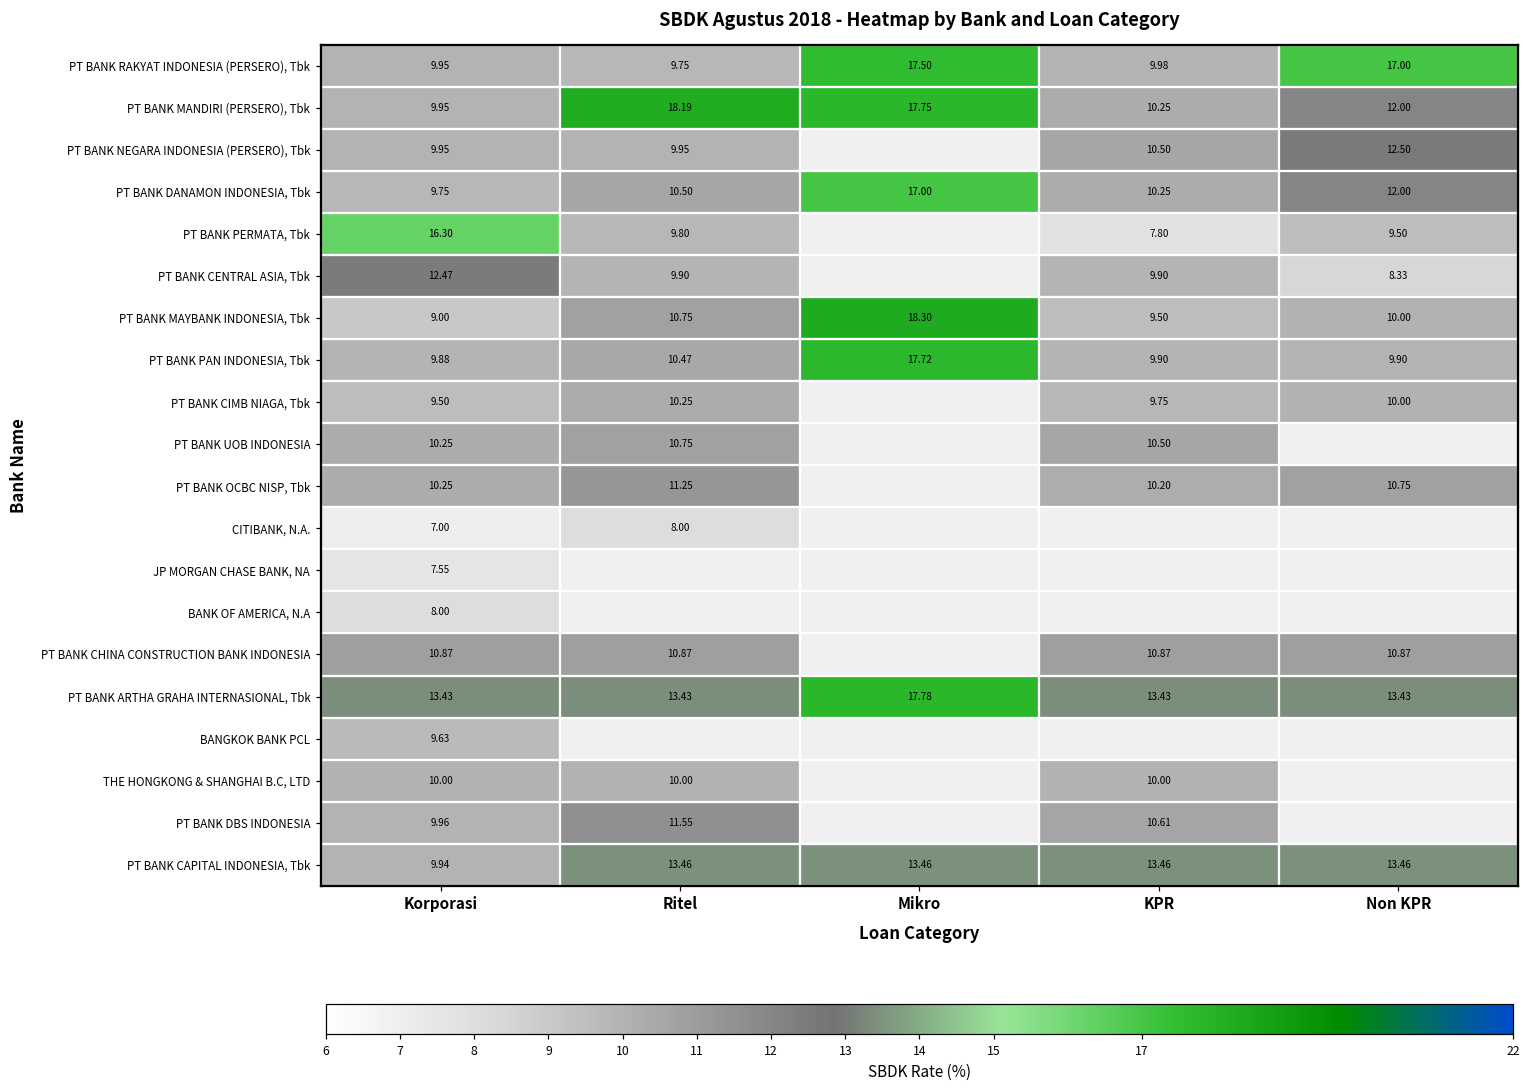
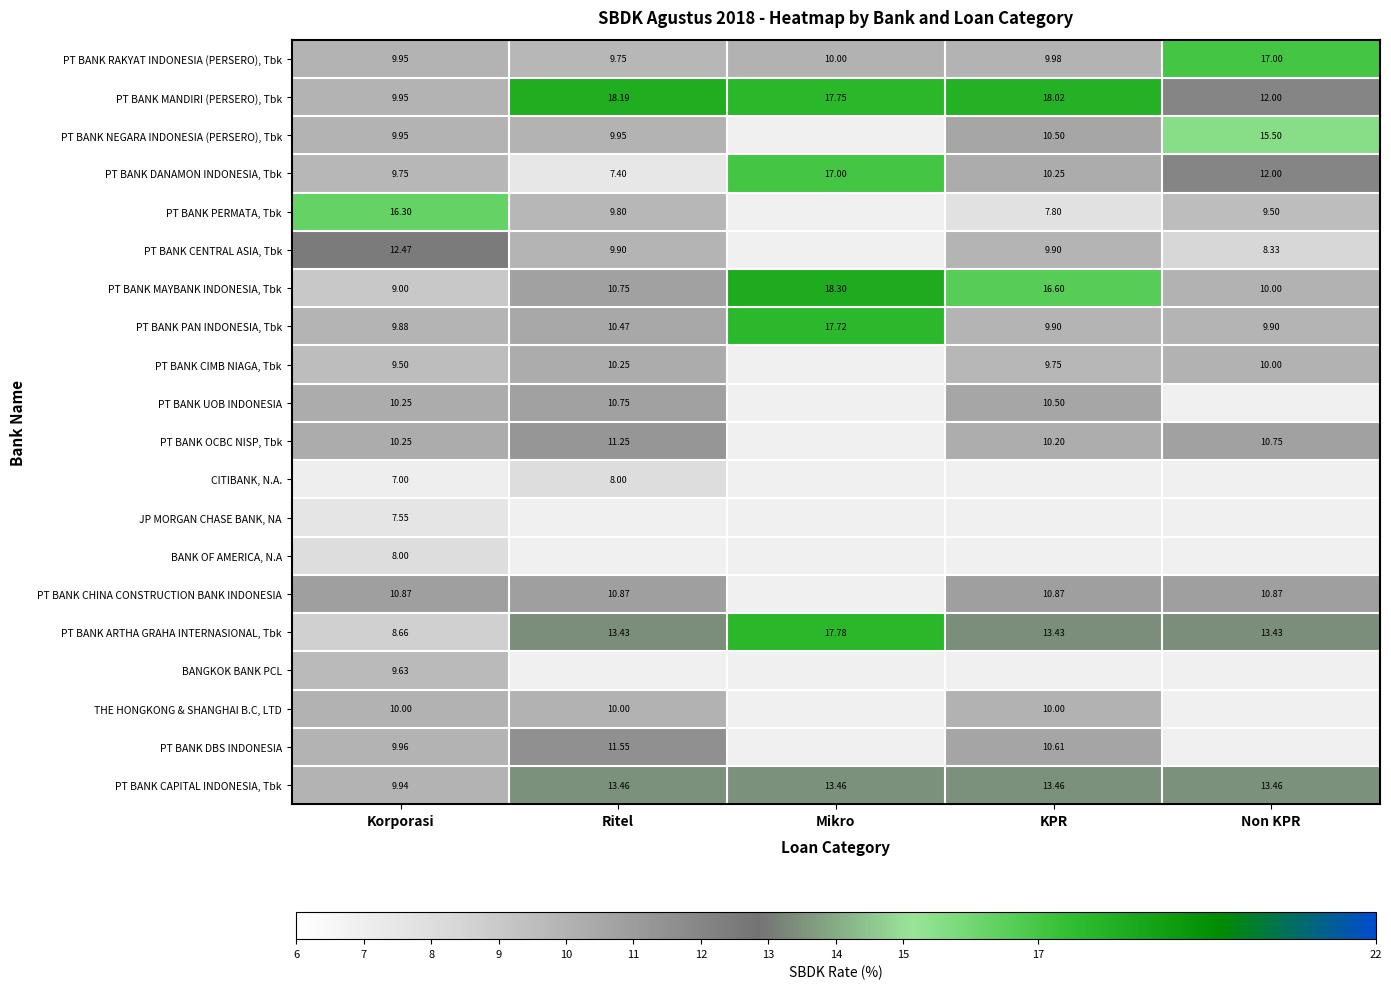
  {
    "PT BANK RAKYAT INDONESIA (PERSERO), Tbk": {
      "Korporasi": 9.95,
      "Ritel": 9.75,
-     "Mikro": 17.50,
+     "Mikro": 10.00,
      "KPR": 9.98,
      "Non KPR": 17.00
    },
    "PT BANK MANDIRI (PERSERO), Tbk": {
      "Korporasi": 9.95,
      "Ritel": 18.19,
      "Mikro": 17.75,
-     "KPR": 10.25,
+     "KPR": 18.02,
      "Non KPR": 12.00
    },
    "PT BANK NEGARA INDONESIA (PERSERO), Tbk": {
      "Korporasi": 9.95,
      "Ritel": 9.95,
      "KPR": 10.50,
-     "Non KPR": 12.50
+     "Non KPR": 15.50
    },
    "PT BANK DANAMON INDONESIA, Tbk": {
      "Korporasi": 9.75,
-     "Ritel": 10.50,
+     "Ritel": 7.40,
      "Mikro": 17.00,
      "KPR": 10.25,
      "Non KPR": 12.00
    },
    "PT BANK PERMATA, Tbk": {
      "Korporasi": 16.30,
      "Ritel": 9.80,
      "KPR": 7.80,
      "Non KPR": 9.50
    },
    "PT BANK CENTRAL ASIA, Tbk": {
      "Korporasi": 12.47,
      "Ritel": 9.90,
      "KPR": 9.90,
      "Non KPR": 8.33
    },
    "PT BANK MAYBANK INDONESIA, Tbk": {
      "Korporasi": 9.00,
      "Ritel": 10.75,
      "Mikro": 18.30,
-     "KPR": 9.50,
+     "KPR": 16.60,
      "Non KPR": 10.00
    },
    "PT BANK PAN INDONESIA, Tbk": {
      "Korporasi": 9.88,
      "Ritel": 10.47,
      "Mikro": 17.72,
      "KPR": 9.90,
      "Non KPR": 9.90
    },
    "PT BANK CIMB NIAGA, Tbk": {
      "Korporasi": 9.50,
      "Ritel": 10.25,
      "KPR": 9.75,
      "Non KPR": 10.00
    },
    "PT BANK UOB INDONESIA": {
      "Korporasi": 10.25,
      "Ritel": 10.75,
      "KPR": 10.50
    },
    "PT BANK OCBC NISP, Tbk": {
      "Korporasi": 10.25,
      "Ritel": 11.25,
      "KPR": 10.20,
      "Non KPR": 10.75
    },
    "CITIBANK, N.A.": {
      "Korporasi": 7.00,
      "Ritel": 8.00
    },
    "JP MORGAN CHASE BANK, NA": {
      "Korporasi": 7.55
    },
    "BANK OF AMERICA, N.A": {
      "Korporasi": 8.00
    },
    "PT BANK CHINA CONSTRUCTION BANK INDONESIA": {
      "Korporasi": 10.87,
      "Ritel": 10.87,
      "KPR": 10.87,
      "Non KPR": 10.87
    },
    "PT BANK ARTHA GRAHA INTERNASIONAL, Tbk": {
-     "Korporasi": 13.43,
+     "Korporasi": 8.66,
      "Ritel": 13.43,
      "Mikro": 17.78,
      "KPR": 13.43,
      "Non KPR": 13.43
    },
    "BANGKOK BANK PCL": {
      "Korporasi": 9.63
    },
    "THE HONGKONG & SHANGHAI B.C, LTD": {
      "Korporasi": 10.00,
      "Ritel": 10.00,
      "KPR": 10.00
    },
    "PT BANK DBS INDONESIA": {
      "Korporasi": 9.96,
      "Ritel": 11.55,
      "KPR": 10.61
    },
    "PT BANK CAPITAL INDONESIA, Tbk": {
      "Korporasi": 9.94,
      "Ritel": 13.46,
      "Mikro": 13.46,
      "KPR": 13.46,
      "Non KPR": 13.46
    }
  }
